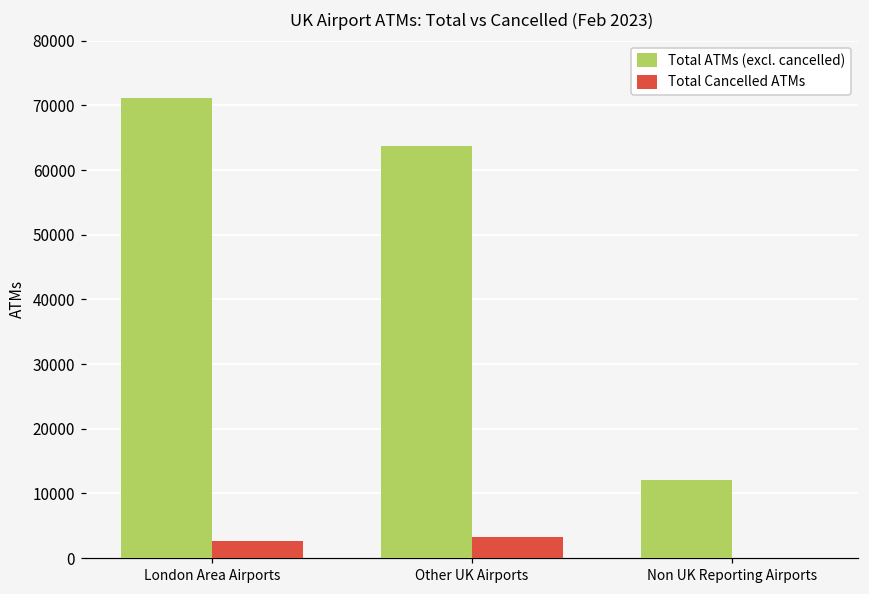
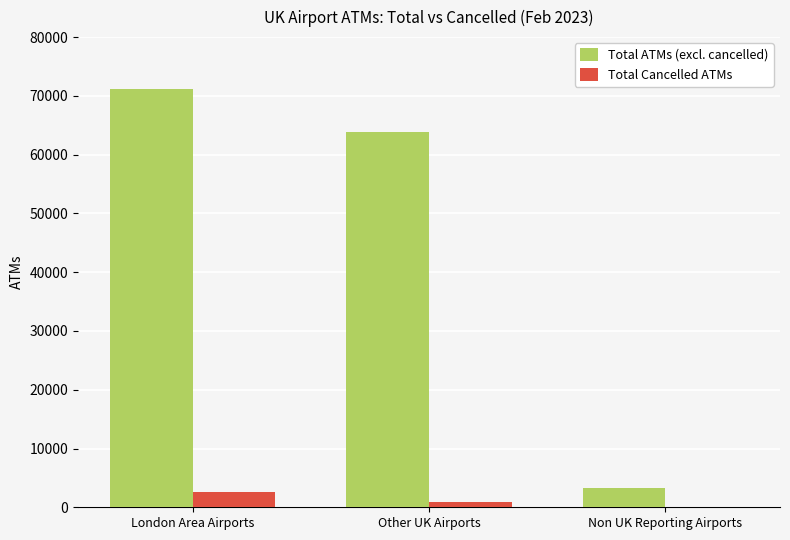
  {
    "Total ATMs (excl. cancelled)": {
      "London Area Airports": 71000,
      "Other UK Airports": 64000,
-     "Non UK Reporting Airports": 12000
+     "Non UK Reporting Airports": 3000
    },
    "Total Cancelled ATMs": {
      "London Area Airports": 3000,
-     "Other UK Airports": 3000
+     "Other UK Airports": 1000
    }
  }
